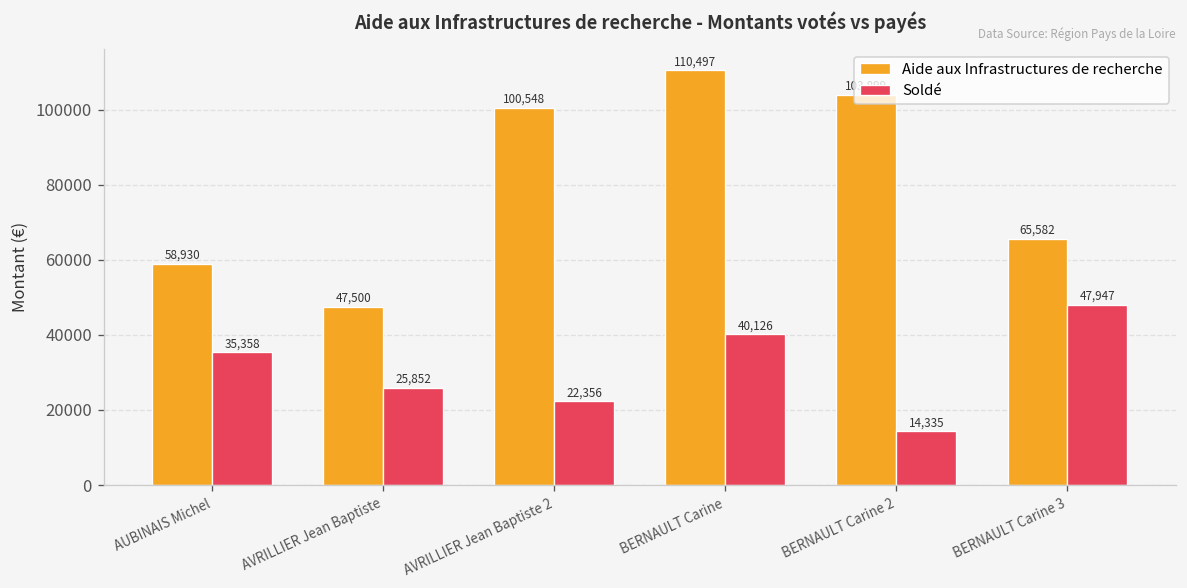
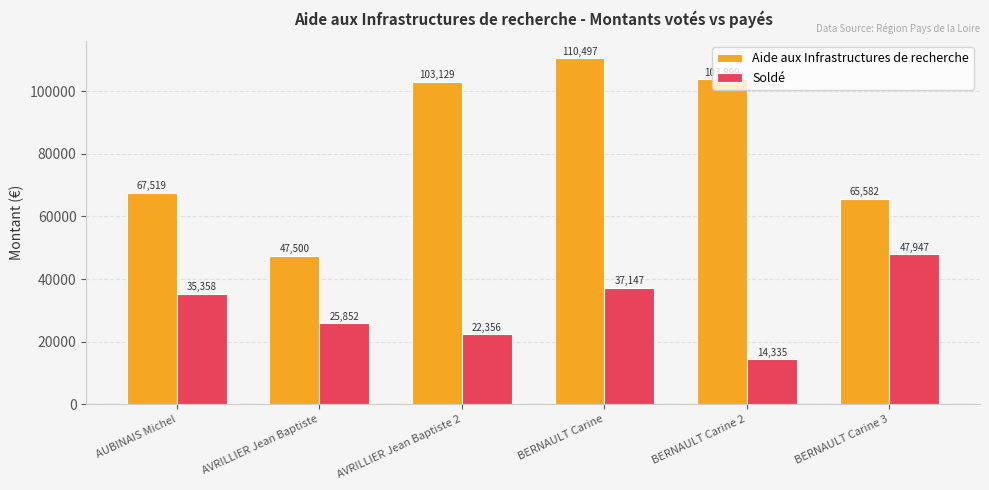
  {
    "Aide aux Infrastructures de recherche": {
-     "AUBINAIS Michel": "58,930",
+     "AUBINAIS Michel": "67,519",
      "AVRILLIER Jean Baptiste": "47,500",
-     "AVRILLIER Jean Baptiste 2": "100,548",
+     "AVRILLIER Jean Baptiste 2": "103,129",
      "BERNAULT Carine": "110,497",
      "BERNAULT Carine 3": "65,582"
    },
    "Soldé": {
      "AUBINAIS Michel": "35,358",
      "AVRILLIER Jean Baptiste": "25,852",
      "AVRILLIER Jean Baptiste 2": "22,356",
-     "BERNAULT Carine": "40,126",
+     "BERNAULT Carine": "37,147",
      "BERNAULT Carine 2": "14,335",
      "BERNAULT Carine 3": "47,947"
    }
  }
